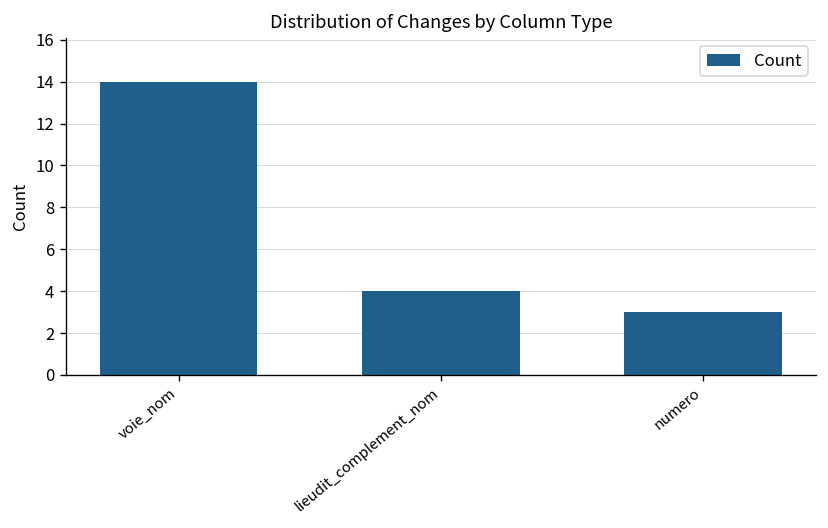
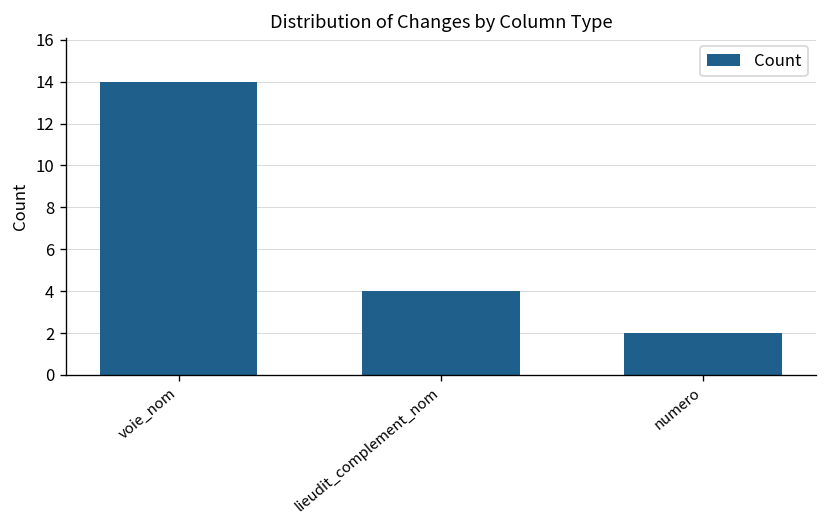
  {
    "voie_nom": 14,
    "lieudit_complement_nom": 4,
-   "numero": 3
+   "numero": 2
  }
